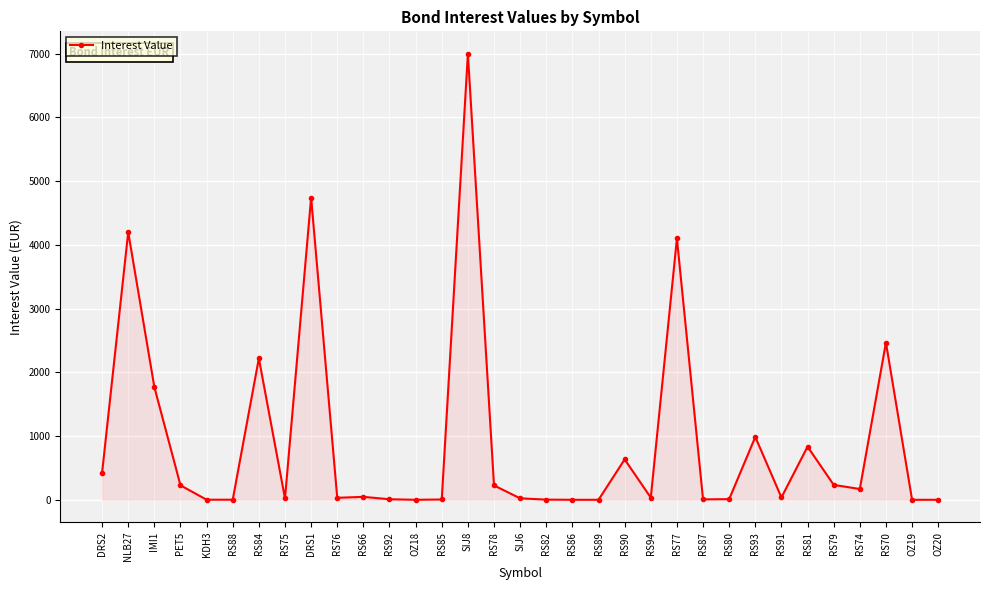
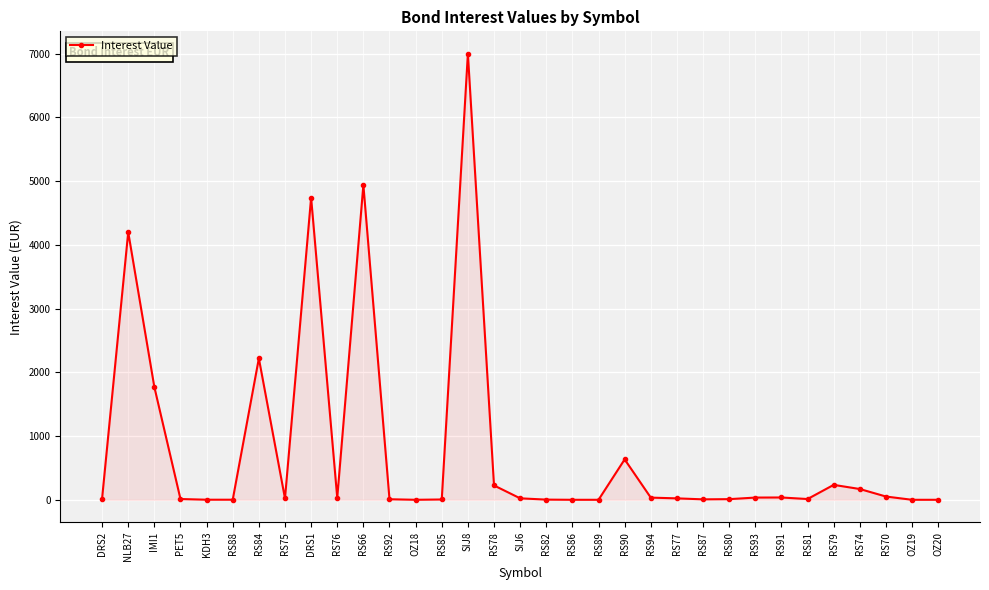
  {
-   "DRS2": 400,
+   "DRS2": 0,
    "NLB27": 4200,
    "IMI1": 1800,
-   "PET5": 200,
+   "PET5": 0,
    "KDH3": 0,
    "RS88": 0,
    "RS84": 2200,
    "RS75": 0,
    "DRS1": 4700,
    "RS76": 0,
-   "RS66": 0,
+   "RS66": 4900,
    "RS92": 0,
    "OZ18": 0,
    "RS85": 0,
    "SIJ8": 7000,
    "RS78": 200,
    "SIJ6": 0,
    "RS82": 0,
    "RS86": 0,
    "RS89": 0,
    "RS90": 600,
    "RS94": 0,
-   "RS77": 4100,
+   "RS77": 0,
    "RS87": 0,
    "RS80": 0,
-   "RS93": 1000,
+   "RS93": 0,
    "RS91": 0,
-   "RS81": 800,
+   "RS81": 0,
    "RS79": 200,
    "RS74": 200,
-   "RS70": 2500,
+   "RS70": 100,
    "OZ19": 0,
    "OZ20": 0
  }
